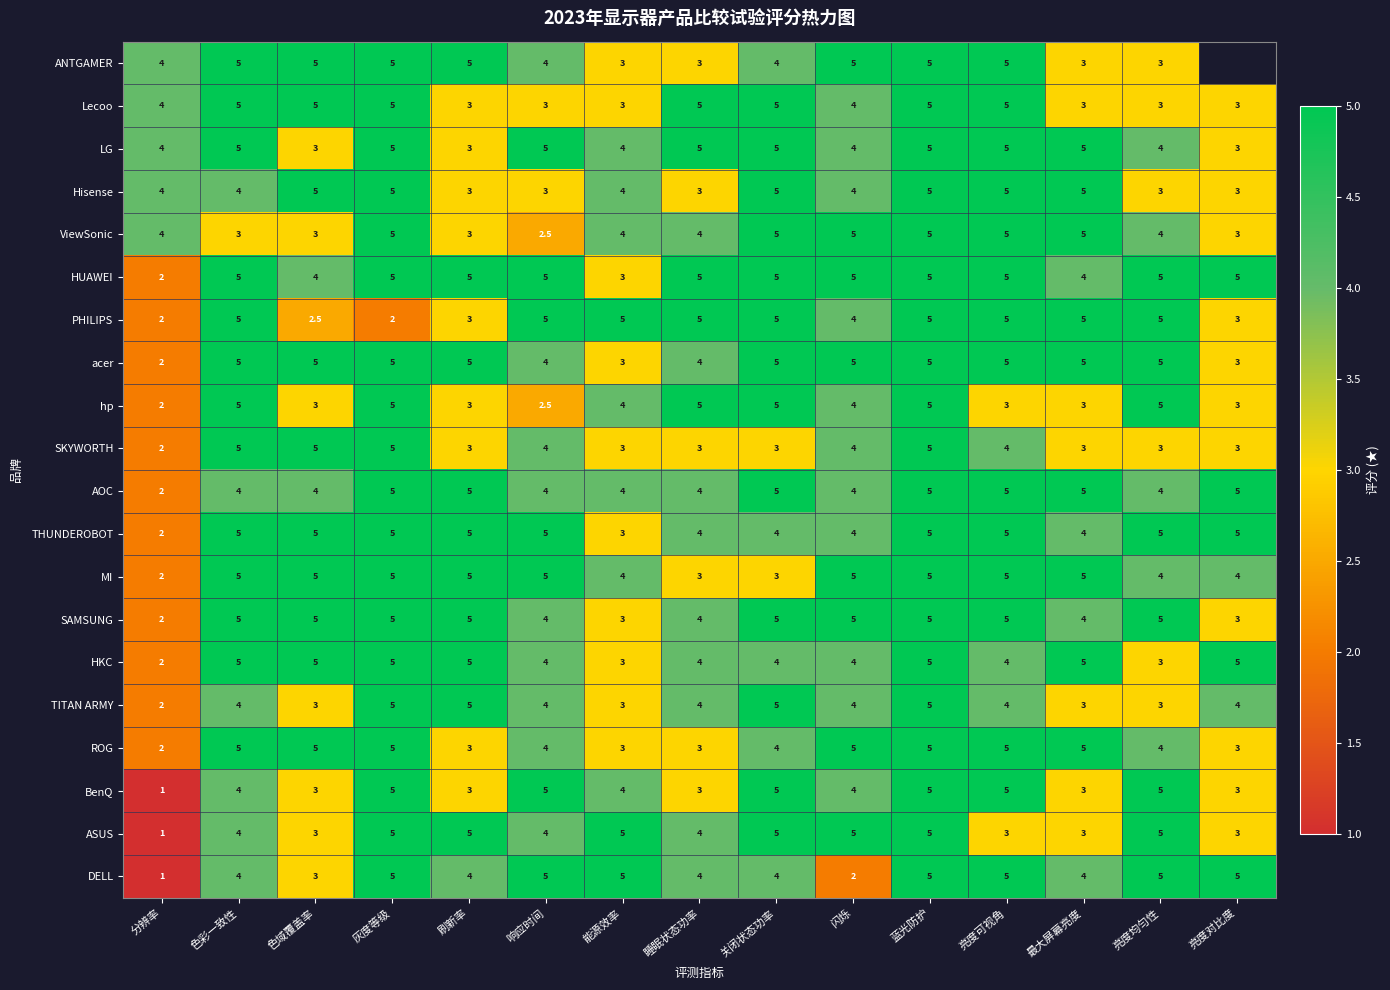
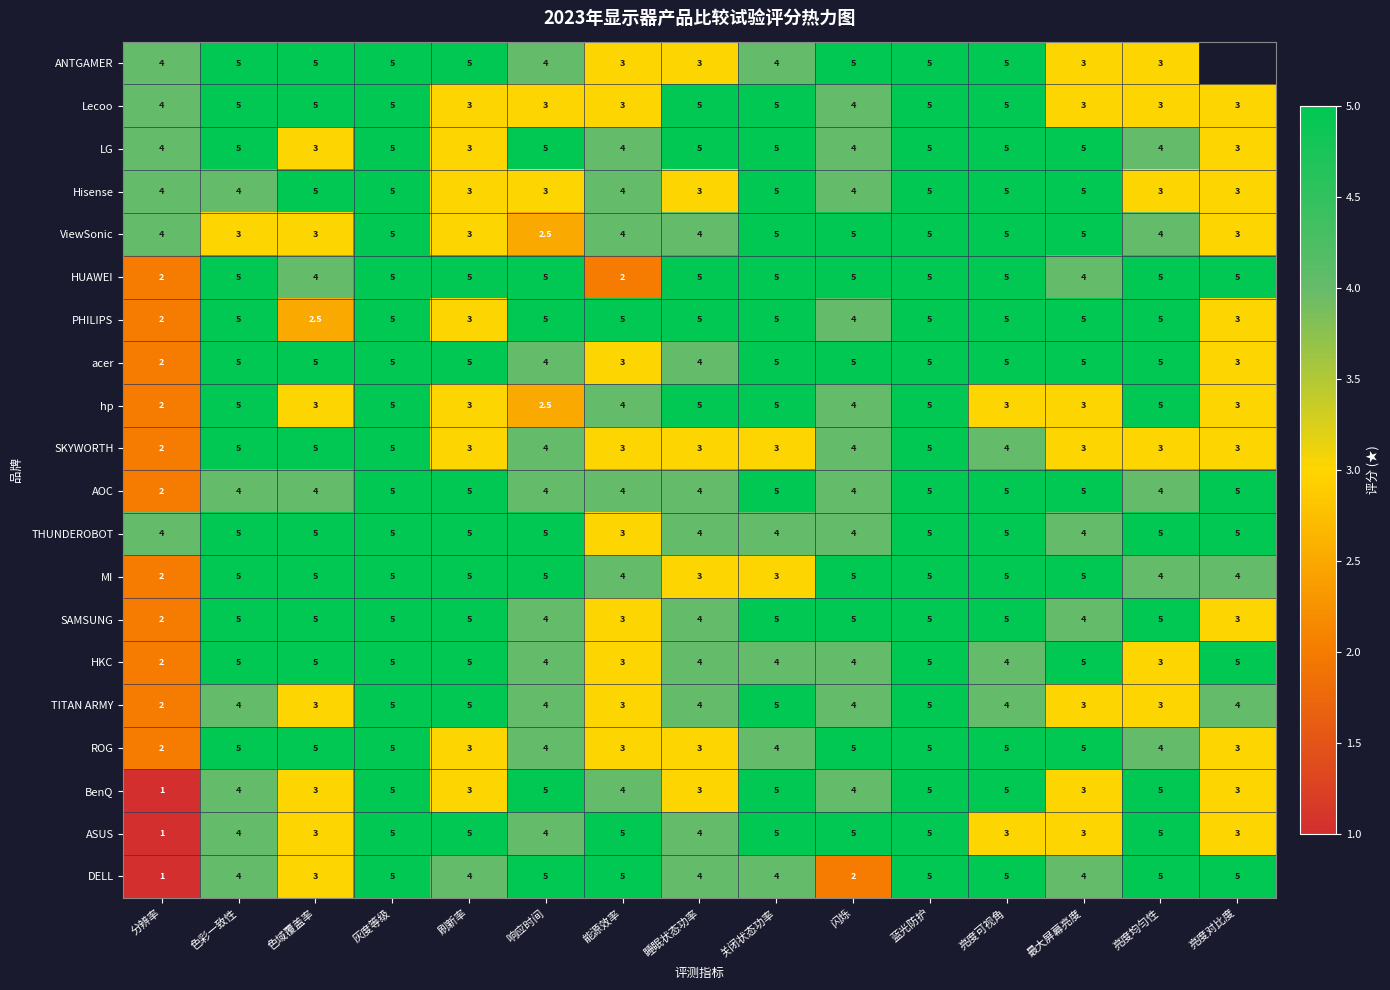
  {
    "HUAWEI": {
      "分辨率": 2,
      "色彩一致性": 5,
      "色域覆盖率": 4,
      "灰度等级": 5,
      "刷新率": 5,
      "响应时间": 5,
-     "能源效率": 3,
+     "能源效率": 2,
      "睡眠状态功率": 5,
      "关闭状态功率": 5,
      "闪烁": 5,
      "蓝光防护": 5,
      "亮度可视角": 5,
      "最大屏幕亮度": 4,
      "亮度均匀性": 5,
      "亮度对比度": 5
    },
    "PHILIPS": {
      "分辨率": 2,
      "色彩一致性": 5,
      "色域覆盖率": 2.5,
-     "灰度等级": 2,
+     "灰度等级": 5,
      "刷新率": 3,
      "响应时间": 5,
      "能源效率": 5,
      "睡眠状态功率": 5,
      "关闭状态功率": 5,
      "闪烁": 4,
      "蓝光防护": 5,
      "亮度可视角": 5,
      "最大屏幕亮度": 5,
      "亮度均匀性": 5,
      "亮度对比度": 3
    },
    "THUNDEROBOT": {
-     "分辨率": 2,
+     "分辨率": 4,
      "色彩一致性": 5,
      "色域覆盖率": 5,
      "灰度等级": 5,
      "刷新率": 5,
      "响应时间": 5,
      "能源效率": 3,
      "睡眠状态功率": 4,
      "关闭状态功率": 4,
      "闪烁": 4,
      "蓝光防护": 5,
      "亮度可视角": 5,
      "最大屏幕亮度": 4,
      "亮度均匀性": 5,
      "亮度对比度": 5
    }
  }
